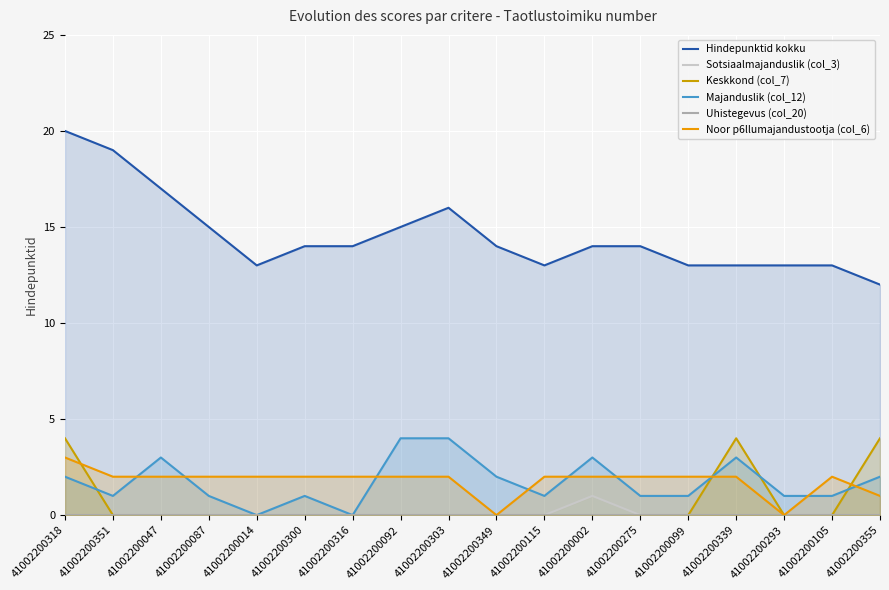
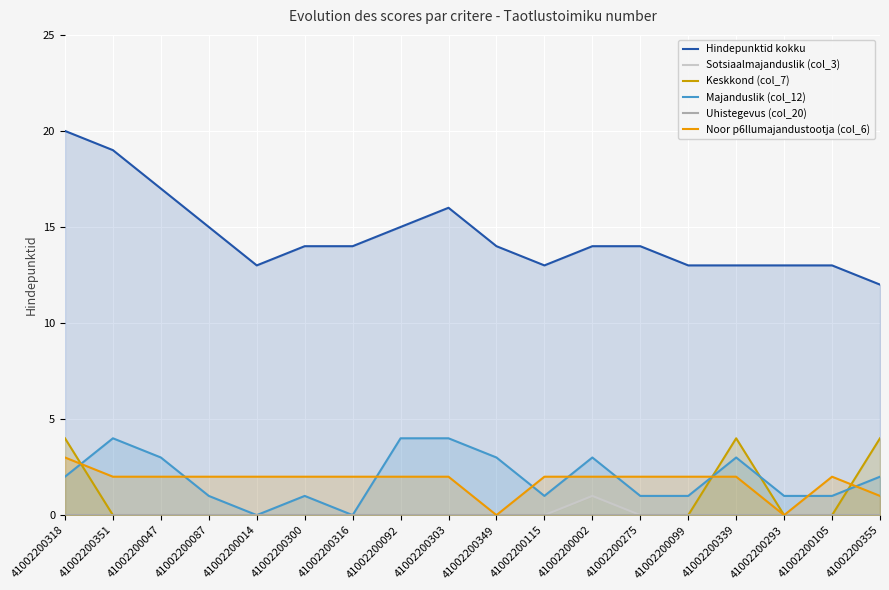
  {
    "Hindepunktid kokku": {
      "41002200318": 20,
      "41002200351": 19,
      "41002200047": 17,
      "41002200087": 15,
      "41002200014": 13,
      "41002200300": 14,
      "41002200316": 14,
      "41002200092": 15,
      "41002200303": 16,
      "41002200349": 14,
      "41002200115": 13,
      "41002200002": 14,
      "41002200275": 14,
      "41002200099": 13,
      "41002200339": 13,
      "41002200293": 13,
      "41002200105": 13,
      "41002200355": 12
    },
    "Majanduslik (col_12)": {
      "41002200318": 2,
-     "41002200351": 1,
+     "41002200351": 4,
      "41002200047": 3,
      "41002200087": 1,
      "41002200300": 1,
      "41002200092": 4,
      "41002200303": 4,
-     "41002200349": 2,
+     "41002200349": 3,
      "41002200115": 1,
      "41002200002": 3,
      "41002200275": 1,
      "41002200099": 1,
      "41002200339": 3,
      "41002200293": 1,
      "41002200105": 1,
      "41002200355": 2
    }
  }
